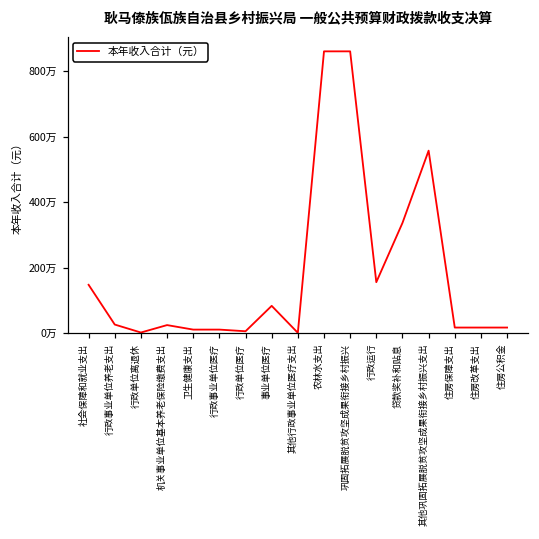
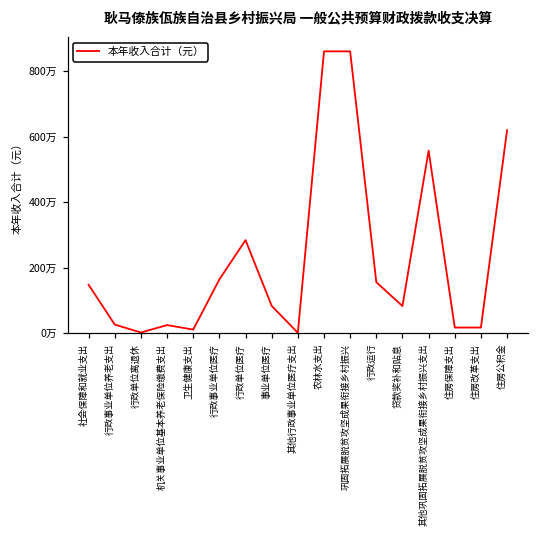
  {
    "社会保障和就业支出": "150万",
    "行政事业单位养老支出": "30万",
    "行政单位离退休": "0万",
    "机关事业单位基本养老保险缴费支出": "20万",
    "卫生健康支出": "10万",
-   "行政事业单位医疗": "10万",
-   "行政单位医疗": "10万",
+   "行政事业单位医疗": "160万",
+   "行政单位医疗": "280万",
    "事业单位医疗": "80万",
    "其他行政事业单位医疗支出": "0万",
    "农林水支出": "860万",
    "巩固拓展脱贫攻坚成果衔接乡村振兴": "860万",
    "行政运行": "160万",
-   "贷款奖补和贴息": "340万",
+   "贷款奖补和贴息": "80万",
    "其他巩固拓展脱贫攻坚成果衔接乡村振兴支出": "560万",
    "住房保障支出": "20万",
    "住房改革支出": "20万",
-   "住房公积金": "20万"
+   "住房公积金": "620万"
  }
